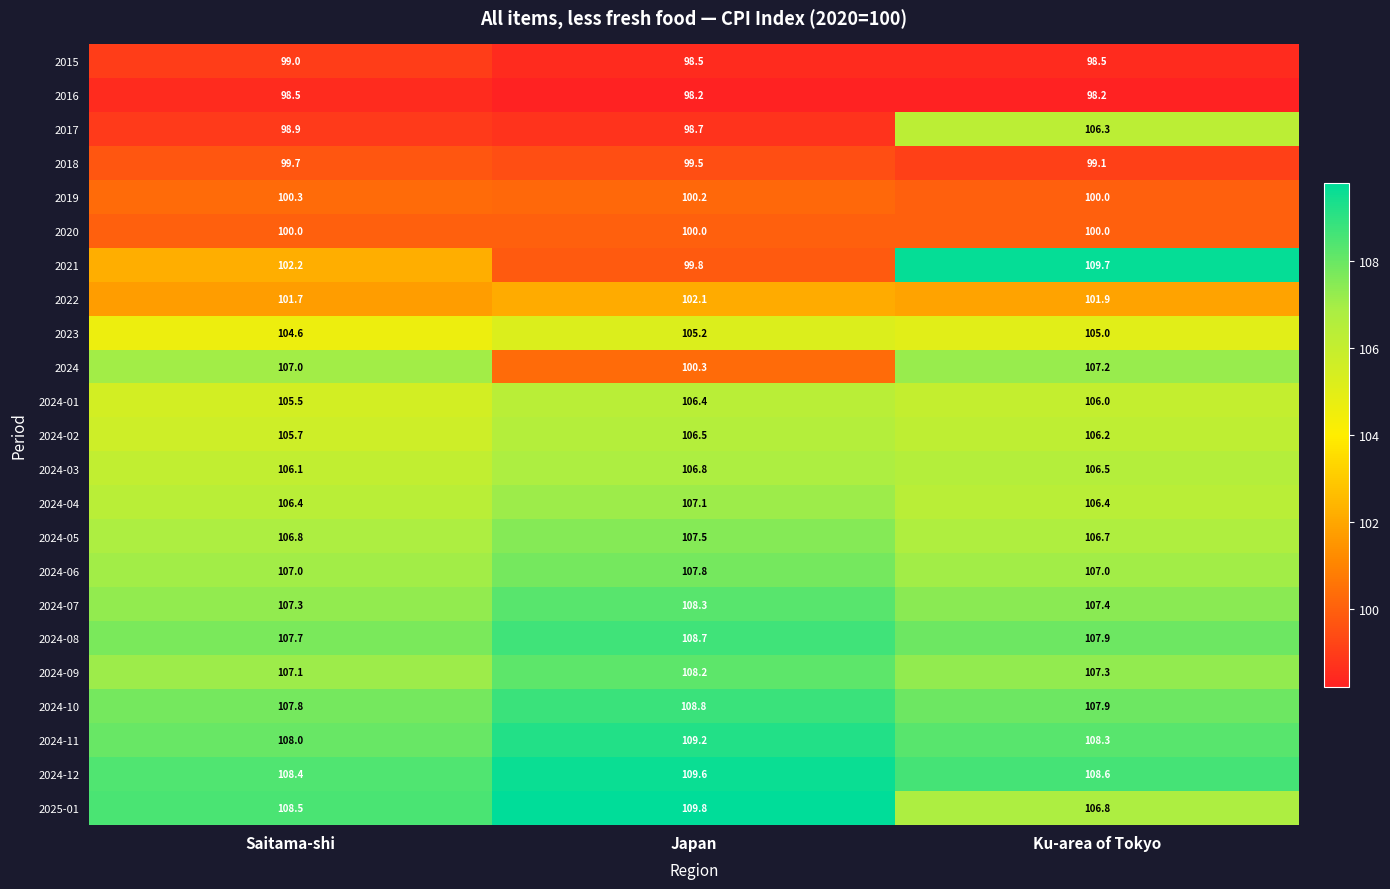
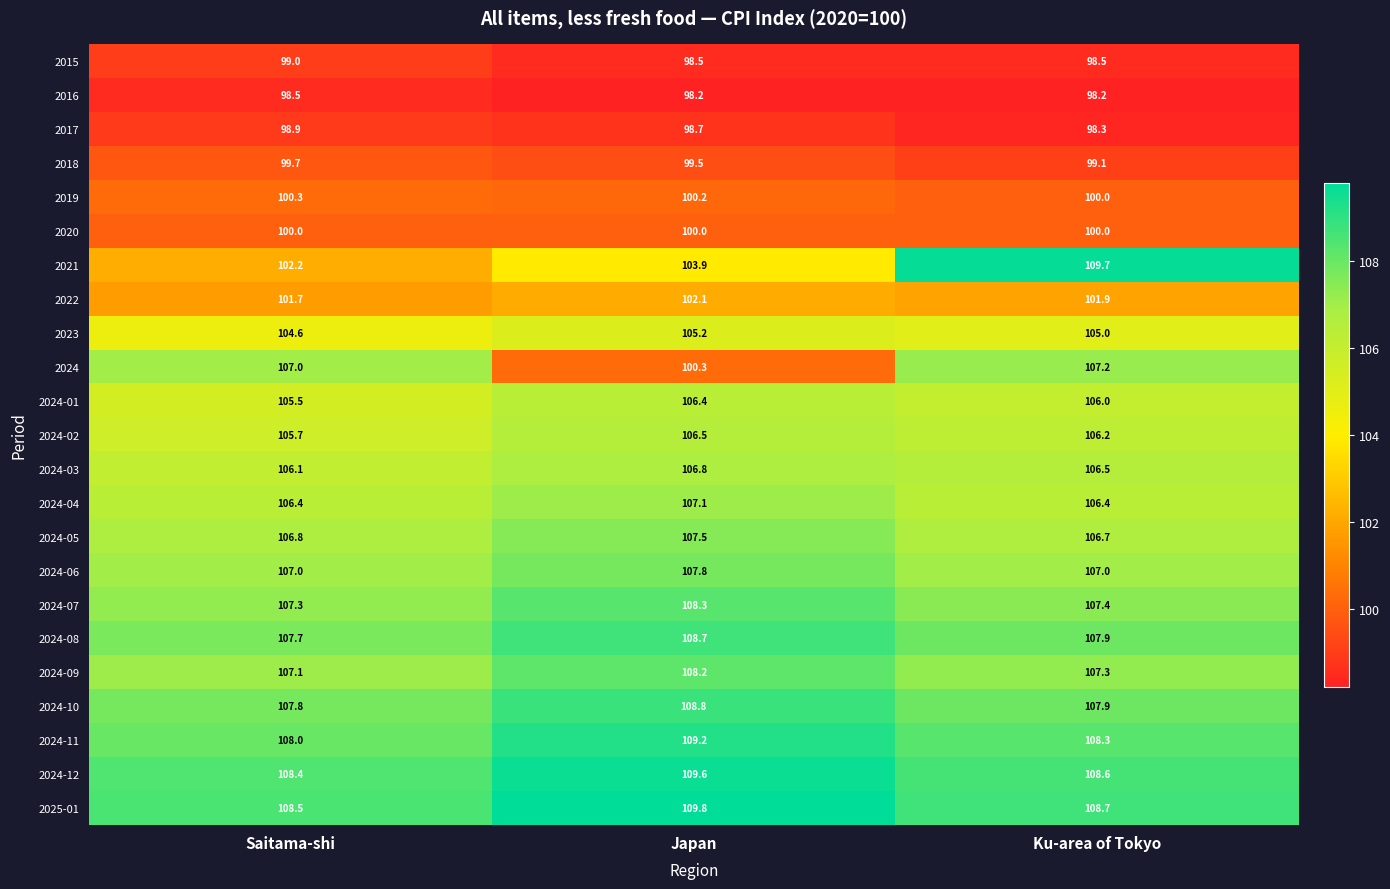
  {
    "2015": {
      "Saitama-shi": 99.0,
      "Japan": 98.5,
      "Ku-area of Tokyo": 98.5
    },
    "2016": {
      "Saitama-shi": 98.5,
      "Japan": 98.2,
      "Ku-area of Tokyo": 98.2
    },
    "2017": {
      "Saitama-shi": 98.9,
      "Japan": 98.7,
-     "Ku-area of Tokyo": 106.3
+     "Ku-area of Tokyo": 98.3
    },
    "2018": {
      "Saitama-shi": 99.7,
      "Japan": 99.5,
      "Ku-area of Tokyo": 99.1
    },
    "2019": {
      "Saitama-shi": 100.3,
      "Japan": 100.2,
      "Ku-area of Tokyo": 100.0
    },
    "2020": {
      "Saitama-shi": 100.0,
      "Japan": 100.0,
      "Ku-area of Tokyo": 100.0
    },
    "2021": {
      "Saitama-shi": 102.2,
-     "Japan": 99.8,
+     "Japan": 103.9,
      "Ku-area of Tokyo": 109.7
    },
    "2022": {
      "Saitama-shi": 101.7,
      "Japan": 102.1,
      "Ku-area of Tokyo": 101.9
    },
    "2023": {
      "Saitama-shi": 104.6,
      "Japan": 105.2,
      "Ku-area of Tokyo": 105.0
    },
    "2024": {
      "Saitama-shi": 107.0,
      "Japan": 100.3,
      "Ku-area of Tokyo": 107.2
    },
    "2024-01": {
      "Saitama-shi": 105.5,
      "Japan": 106.4,
      "Ku-area of Tokyo": 106.0
    },
    "2024-02": {
      "Saitama-shi": 105.7,
      "Japan": 106.5,
      "Ku-area of Tokyo": 106.2
    },
    "2024-03": {
      "Saitama-shi": 106.1,
      "Japan": 106.8,
      "Ku-area of Tokyo": 106.5
    },
    "2024-04": {
      "Saitama-shi": 106.4,
      "Japan": 107.1,
      "Ku-area of Tokyo": 106.4
    },
    "2024-05": {
      "Saitama-shi": 106.8,
      "Japan": 107.5,
      "Ku-area of Tokyo": 106.7
    },
    "2024-06": {
      "Saitama-shi": 107.0,
      "Japan": 107.8,
      "Ku-area of Tokyo": 107.0
    },
    "2024-07": {
      "Saitama-shi": 107.3,
      "Japan": 108.3,
      "Ku-area of Tokyo": 107.4
    },
    "2024-08": {
      "Saitama-shi": 107.7,
      "Japan": 108.7,
      "Ku-area of Tokyo": 107.9
    },
    "2024-09": {
      "Saitama-shi": 107.1,
      "Japan": 108.2,
      "Ku-area of Tokyo": 107.3
    },
    "2024-10": {
      "Saitama-shi": 107.8,
      "Japan": 108.8,
      "Ku-area of Tokyo": 107.9
    },
    "2024-11": {
      "Saitama-shi": 108.0,
      "Japan": 109.2,
      "Ku-area of Tokyo": 108.3
    },
    "2024-12": {
      "Saitama-shi": 108.4,
      "Japan": 109.6,
      "Ku-area of Tokyo": 108.6
    },
    "2025-01": {
      "Saitama-shi": 108.5,
      "Japan": 109.8,
-     "Ku-area of Tokyo": 106.8
+     "Ku-area of Tokyo": 108.7
    }
  }
